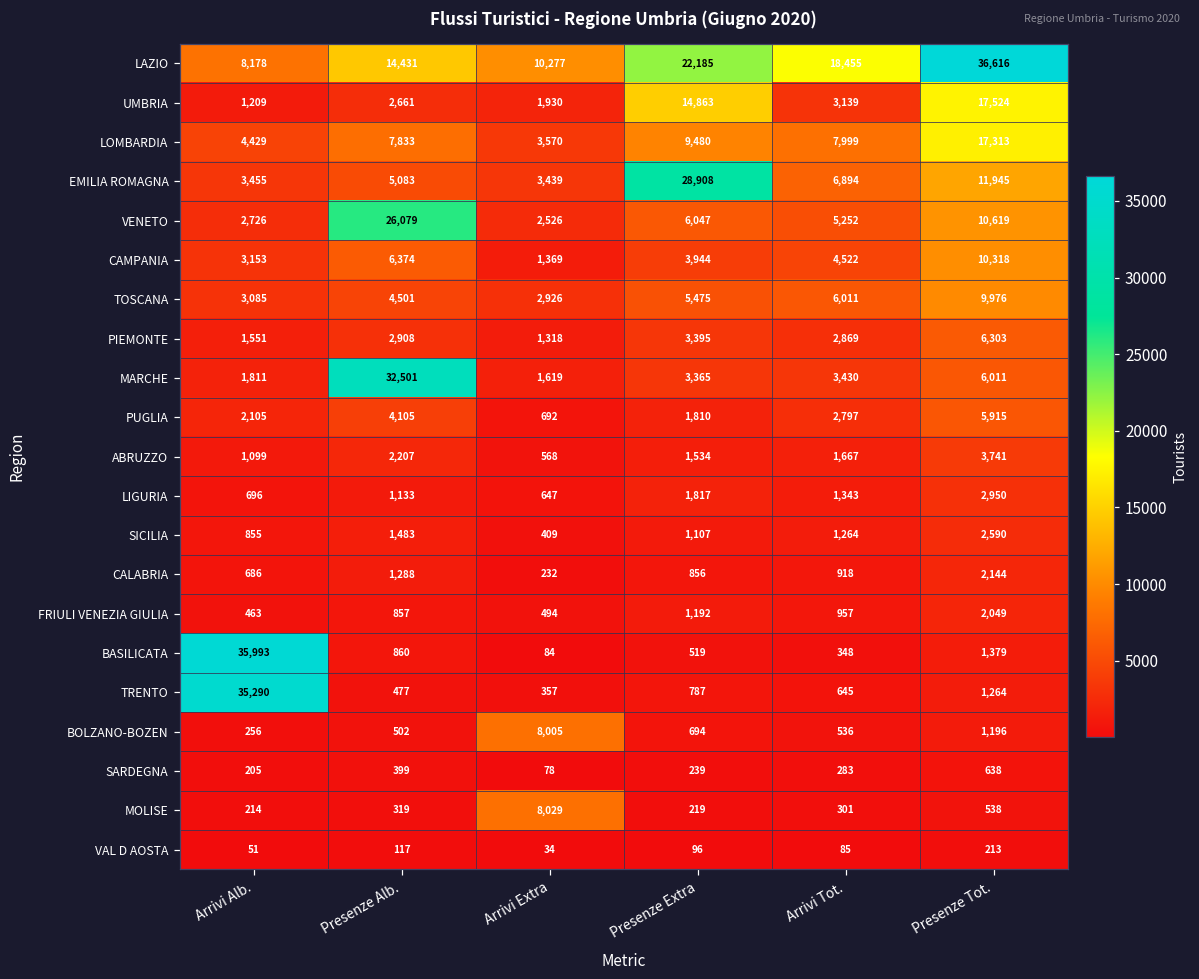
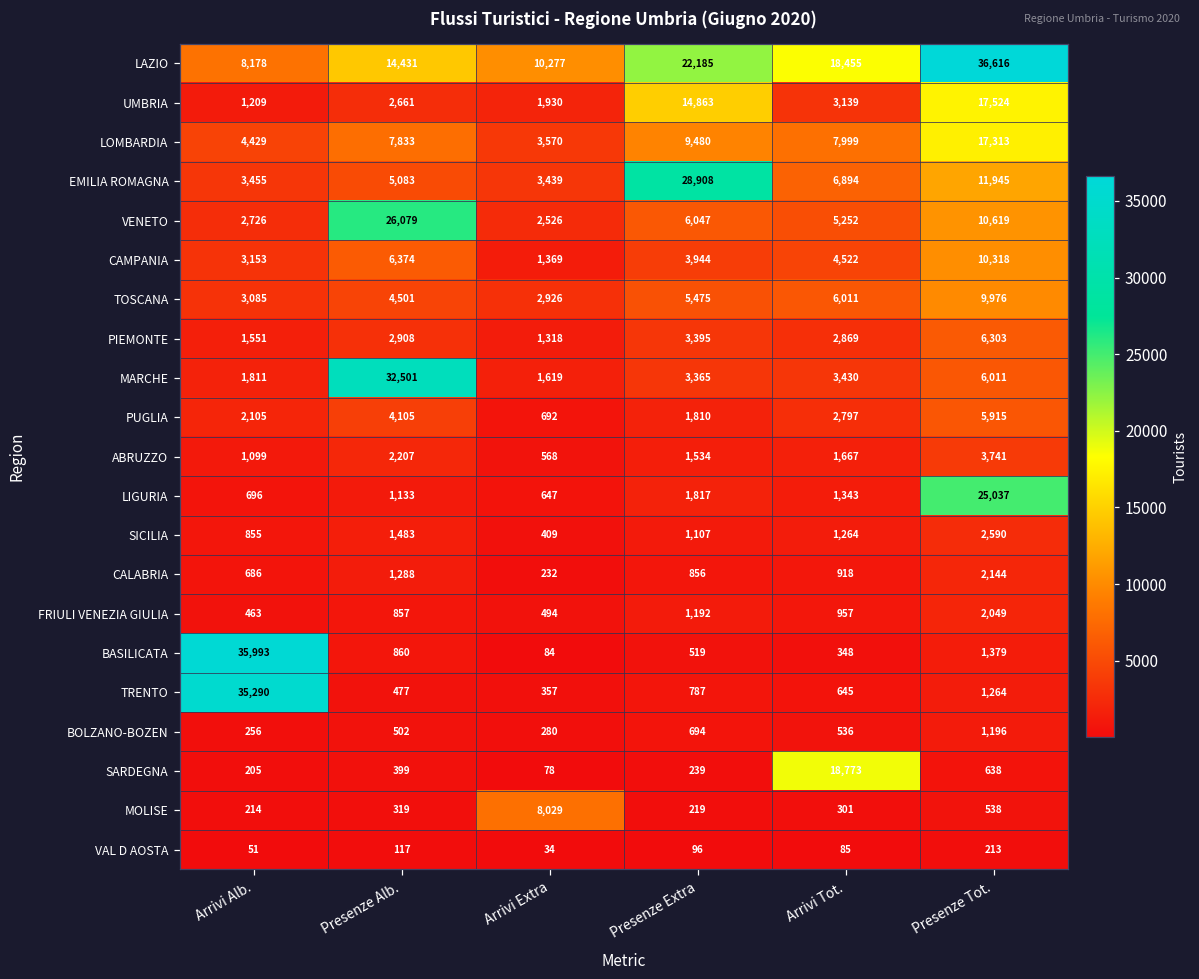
  {
    "LAZIO": {
      "Arrivi Alb.": "8,178",
      "Presenze Alb.": "14,431",
      "Arrivi Extra": "10,277",
      "Presenze Extra": "22,185",
      "Arrivi Tot.": "18,455",
      "Presenze Tot.": "36,616"
    },
    "UMBRIA": {
      "Arrivi Alb.": "1,209",
      "Presenze Alb.": "2,661",
      "Arrivi Extra": "1,930",
      "Presenze Extra": "14,863",
      "Arrivi Tot.": "3,139",
      "Presenze Tot.": "17,524"
    },
    "LOMBARDIA": {
      "Arrivi Alb.": "4,429",
      "Presenze Alb.": "7,833",
      "Arrivi Extra": "3,570",
      "Presenze Extra": "9,480",
      "Arrivi Tot.": "7,999",
      "Presenze Tot.": "17,313"
    },
    "EMILIA ROMAGNA": {
      "Arrivi Alb.": "3,455",
      "Presenze Alb.": "5,083",
      "Arrivi Extra": "3,439",
      "Presenze Extra": "28,908",
      "Arrivi Tot.": "6,894",
      "Presenze Tot.": "11,945"
    },
    "VENETO": {
      "Arrivi Alb.": "2,726",
      "Presenze Alb.": "26,079",
      "Arrivi Extra": "2,526",
      "Presenze Extra": "6,047",
      "Arrivi Tot.": "5,252",
      "Presenze Tot.": "10,619"
    },
    "CAMPANIA": {
      "Arrivi Alb.": "3,153",
      "Presenze Alb.": "6,374",
      "Arrivi Extra": "1,369",
      "Presenze Extra": "3,944",
      "Arrivi Tot.": "4,522",
      "Presenze Tot.": "10,318"
    },
    "TOSCANA": {
      "Arrivi Alb.": "3,085",
      "Presenze Alb.": "4,501",
      "Arrivi Extra": "2,926",
      "Presenze Extra": "5,475",
      "Arrivi Tot.": "6,011",
      "Presenze Tot.": "9,976"
    },
    "PIEMONTE": {
      "Arrivi Alb.": "1,551",
      "Presenze Alb.": "2,908",
      "Arrivi Extra": "1,318",
      "Presenze Extra": "3,395",
      "Arrivi Tot.": "2,869",
      "Presenze Tot.": "6,303"
    },
    "MARCHE": {
      "Arrivi Alb.": "1,811",
      "Presenze Alb.": "32,501",
      "Arrivi Extra": "1,619",
      "Presenze Extra": "3,365",
      "Arrivi Tot.": "3,430",
      "Presenze Tot.": "6,011"
    },
    "PUGLIA": {
      "Arrivi Alb.": "2,105",
      "Presenze Alb.": "4,105",
      "Arrivi Extra": "692",
      "Presenze Extra": "1,810",
      "Arrivi Tot.": "2,797",
      "Presenze Tot.": "5,915"
    },
    "ABRUZZO": {
      "Arrivi Alb.": "1,099",
      "Presenze Alb.": "2,207",
      "Arrivi Extra": "568",
      "Presenze Extra": "1,534",
      "Arrivi Tot.": "1,667",
      "Presenze Tot.": "3,741"
    },
    "LIGURIA": {
      "Arrivi Alb.": "696",
      "Presenze Alb.": "1,133",
      "Arrivi Extra": "647",
      "Presenze Extra": "1,817",
      "Arrivi Tot.": "1,343",
-     "Presenze Tot.": "2,950"
+     "Presenze Tot.": "25,037"
    },
    "SICILIA": {
      "Arrivi Alb.": "855",
      "Presenze Alb.": "1,483",
      "Arrivi Extra": "409",
      "Presenze Extra": "1,107",
      "Arrivi Tot.": "1,264",
      "Presenze Tot.": "2,590"
    },
    "CALABRIA": {
      "Arrivi Alb.": "686",
      "Presenze Alb.": "1,288",
      "Arrivi Extra": "232",
      "Presenze Extra": "856",
      "Arrivi Tot.": "918",
      "Presenze Tot.": "2,144"
    },
    "FRIULI VENEZIA GIULIA": {
      "Arrivi Alb.": "463",
      "Presenze Alb.": "857",
      "Arrivi Extra": "494",
      "Presenze Extra": "1,192",
      "Arrivi Tot.": "957",
      "Presenze Tot.": "2,049"
    },
    "BASILICATA": {
      "Arrivi Alb.": "35,993",
      "Presenze Alb.": "860",
      "Arrivi Extra": "84",
      "Presenze Extra": "519",
      "Arrivi Tot.": "348",
      "Presenze Tot.": "1,379"
    },
    "TRENTO": {
      "Arrivi Alb.": "35,290",
      "Presenze Alb.": "477",
      "Arrivi Extra": "357",
      "Presenze Extra": "787",
      "Arrivi Tot.": "645",
      "Presenze Tot.": "1,264"
    },
    "BOLZANO-BOZEN": {
      "Arrivi Alb.": "256",
      "Presenze Alb.": "502",
-     "Arrivi Extra": "8,005",
+     "Arrivi Extra": "280",
      "Presenze Extra": "694",
      "Arrivi Tot.": "536",
      "Presenze Tot.": "1,196"
    },
    "SARDEGNA": {
      "Arrivi Alb.": "205",
      "Presenze Alb.": "399",
      "Arrivi Extra": "78",
      "Presenze Extra": "239",
-     "Arrivi Tot.": "283",
+     "Arrivi Tot.": "18,773",
      "Presenze Tot.": "638"
    },
    "MOLISE": {
      "Arrivi Alb.": "214",
      "Presenze Alb.": "319",
      "Arrivi Extra": "8,029",
      "Presenze Extra": "219",
      "Arrivi Tot.": "301",
      "Presenze Tot.": "538"
    },
    "VAL D AOSTA": {
      "Arrivi Alb.": "51",
      "Presenze Alb.": "117",
      "Arrivi Extra": "34",
      "Presenze Extra": "96",
      "Arrivi Tot.": "85",
      "Presenze Tot.": "213"
    }
  }
